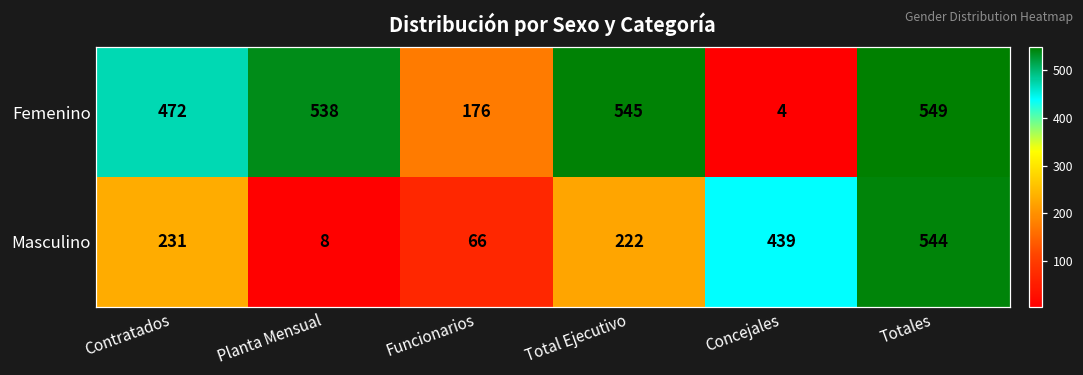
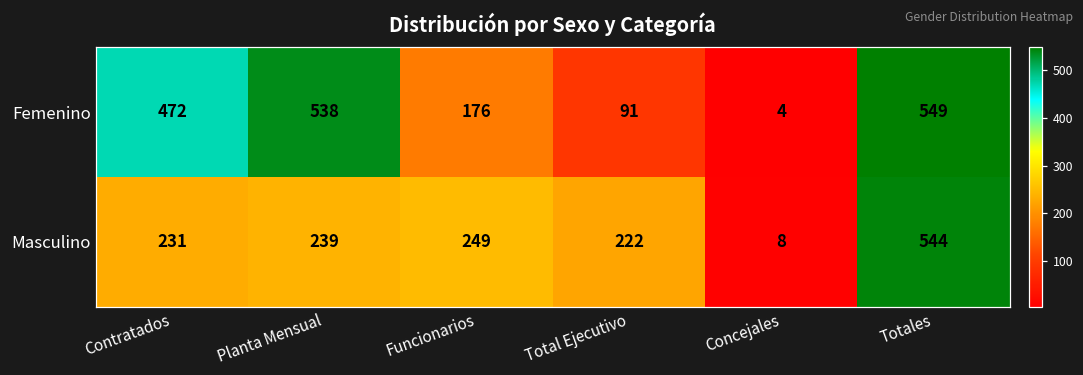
  {
    "Femenino": {
      "Contratados": 472,
      "Planta Mensual": 538,
      "Funcionarios": 176,
-     "Total Ejecutivo": 545,
+     "Total Ejecutivo": 91,
      "Concejales": 4,
      "Totales": 549
    },
    "Masculino": {
      "Contratados": 231,
-     "Planta Mensual": 8,
-     "Funcionarios": 66,
+     "Planta Mensual": 239,
+     "Funcionarios": 249,
      "Total Ejecutivo": 222,
-     "Concejales": 439,
+     "Concejales": 8,
      "Totales": 544
    }
  }
